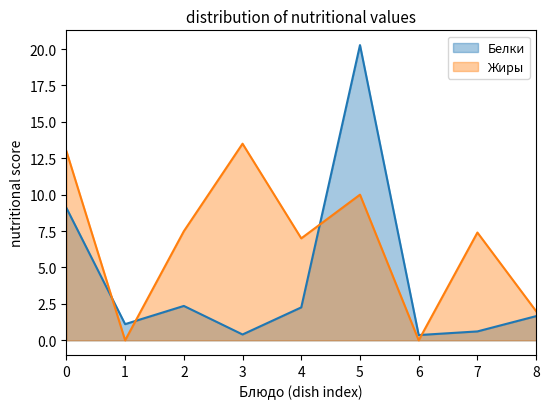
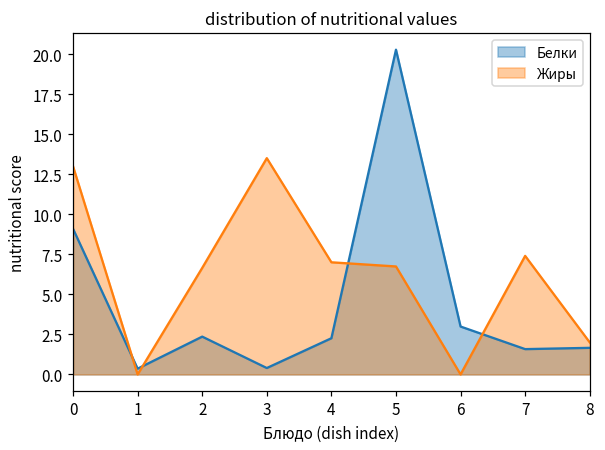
  {
    "Белки": {
      "0": 9.1,
-     "1": 1.1,
+     "1": 0.4,
      "2": 2.4,
      "3": 0.4,
      "4": 2.3,
      "5": 20.3,
-     "6": 0.4,
-     "7": 0.6,
+     "6": 3.0,
+     "7": 1.6,
      "8": 1.7
    },
    "Жиры": {
      "0": 13.0,
      "1": 0.0,
-     "2": 7.5,
+     "2": 6.7,
      "3": 13.5,
      "4": 7.0,
-     "5": 10.0,
+     "5": 6.7,
      "6": 0.0,
      "7": 7.4,
      "8": 2.0
    }
  }
